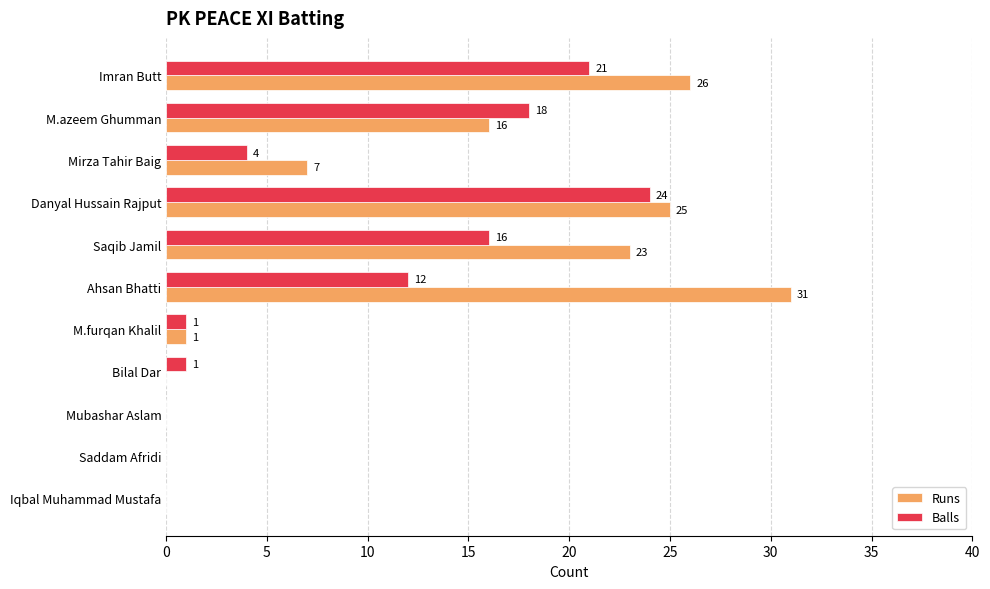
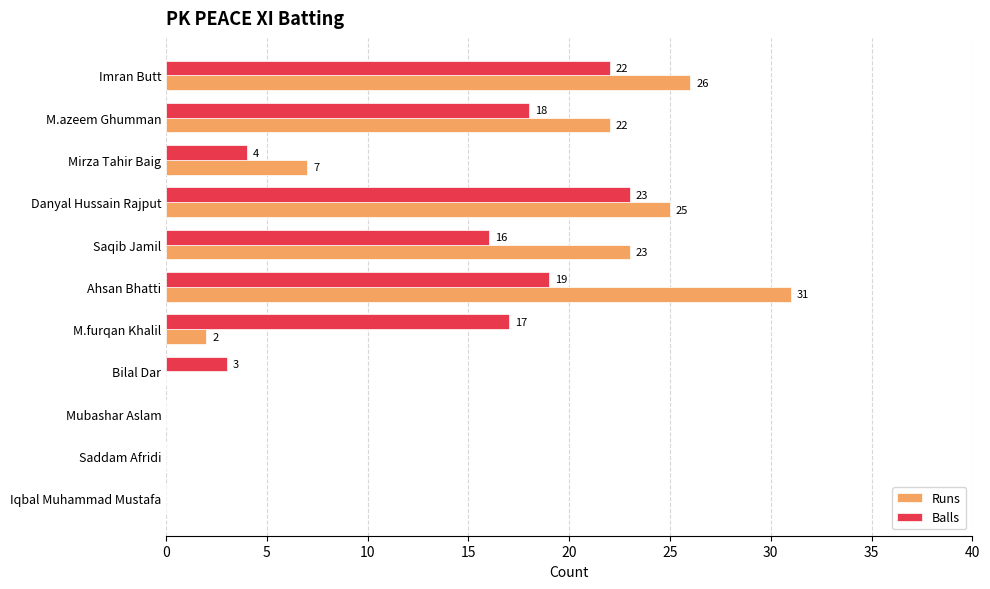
  {
    "Runs": {
      "Imran Butt": 26,
-     "M.azeem Ghumman": 16,
+     "M.azeem Ghumman": 22,
      "Mirza Tahir Baig": 7,
      "Danyal Hussain Rajput": 25,
      "Saqib Jamil": 23,
      "Ahsan Bhatti": 31,
-     "M.furqan Khalil": 1
+     "M.furqan Khalil": 2
    },
    "Balls": {
-     "Imran Butt": 21,
+     "Imran Butt": 22,
      "M.azeem Ghumman": 18,
      "Mirza Tahir Baig": 4,
-     "Danyal Hussain Rajput": 24,
+     "Danyal Hussain Rajput": 23,
      "Saqib Jamil": 16,
-     "Ahsan Bhatti": 12,
-     "M.furqan Khalil": 1,
-     "Bilal Dar": 1
+     "Ahsan Bhatti": 19,
+     "M.furqan Khalil": 17,
+     "Bilal Dar": 3
    }
  }
